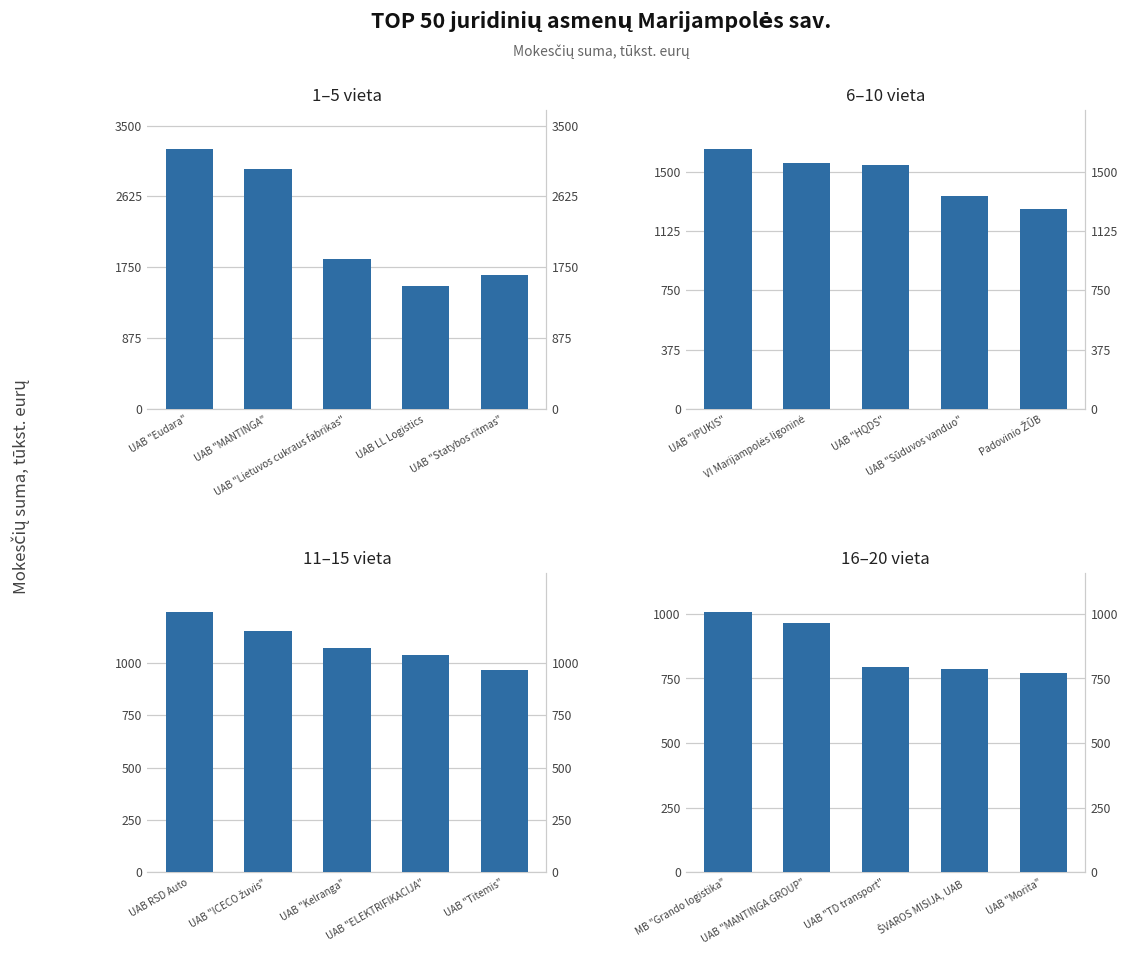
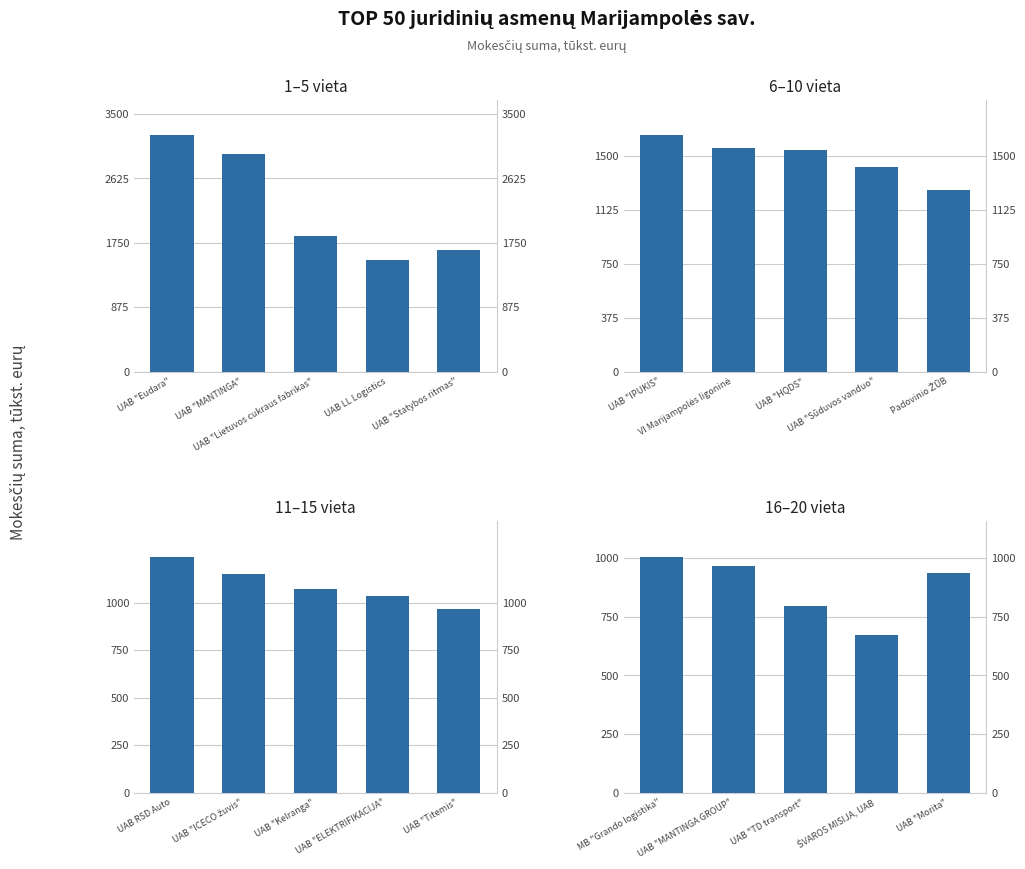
  {
    "1–5 vieta": {
      "UAB \"Eudara\"": 3200,
      "UAB \"MANTINGA\"": 3000,
      "UAB \"Lietuvos cukraus fabrikas\"": 1800,
      "UAB LL Logistics": 1500,
      "UAB \"Statybos ritmas\"": 1700
    },
    "6–10 vieta": {
      "UAB \"IPUKIS\"": 1640,
      "VI Marijampolės ligoninė": 1550,
      "UAB \"HQDS\"": 1540,
-     "UAB \"Sūduvos vanduo\"": 1350,
+     "UAB \"Sūduvos vanduo\"": 1420,
      "Padovinio ŽŪB": 1270
    },
    "11–15 vieta": {
      "UAB RSD Auto": 1240,
      "UAB \"ICECO žuvis\"": 1150,
      "UAB \"Kelranga\"": 1070,
      "UAB \"ELEKTRIFIKACIJA\"": 1040,
      "UAB \"Titemis\"": 970
    },
    "16–20 vieta": {
      "MB \"Grando logistika\"": 1010,
      "UAB \"MANTINGA GROUP\"": 960,
      "UAB \"TD transport\"": 790,
-     "ŠVAROS MISIJA, UAB": 790,
-     "UAB \"Morita\"": 770
+     "ŠVAROS MISIJA, UAB": 670,
+     "UAB \"Morita\"": 940
    }
  }
